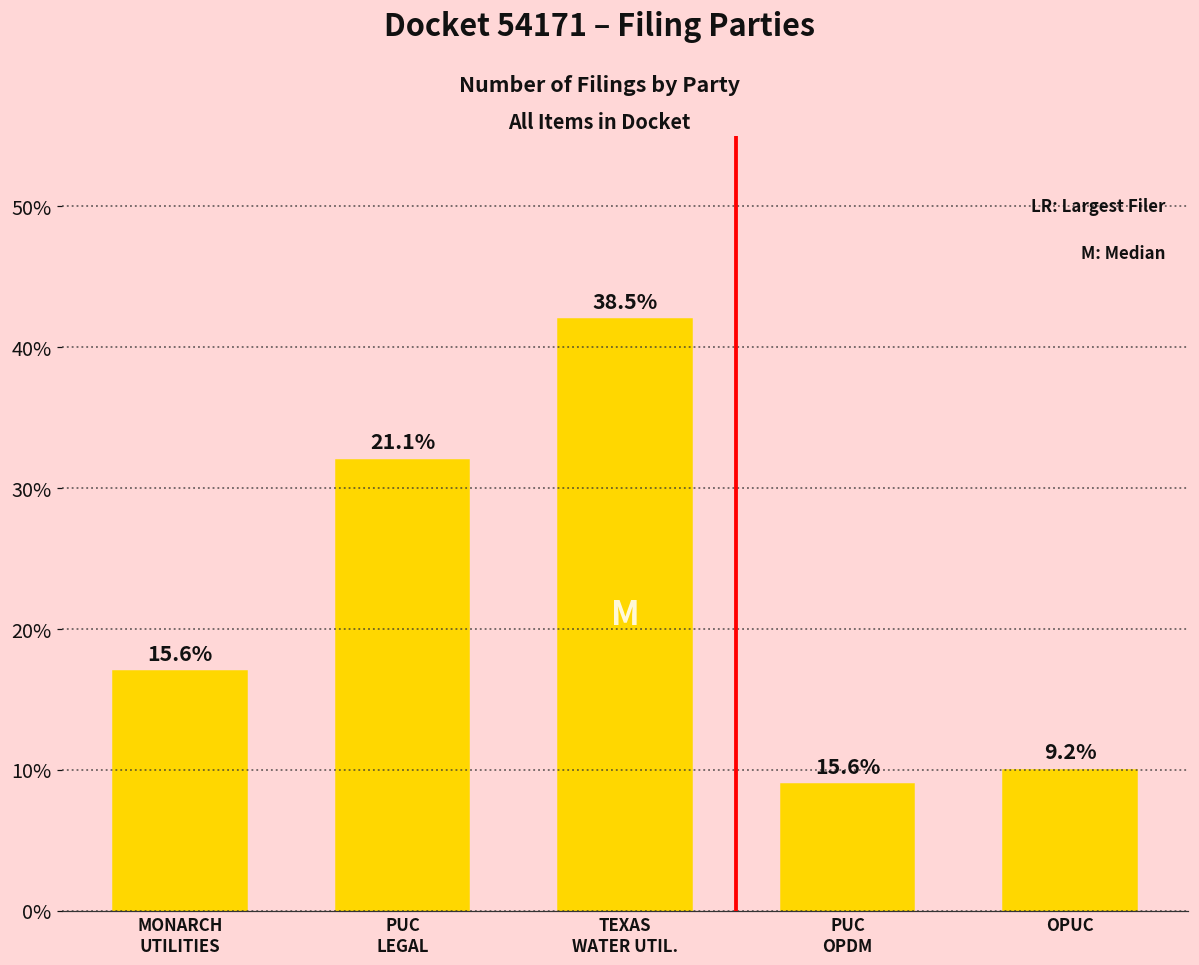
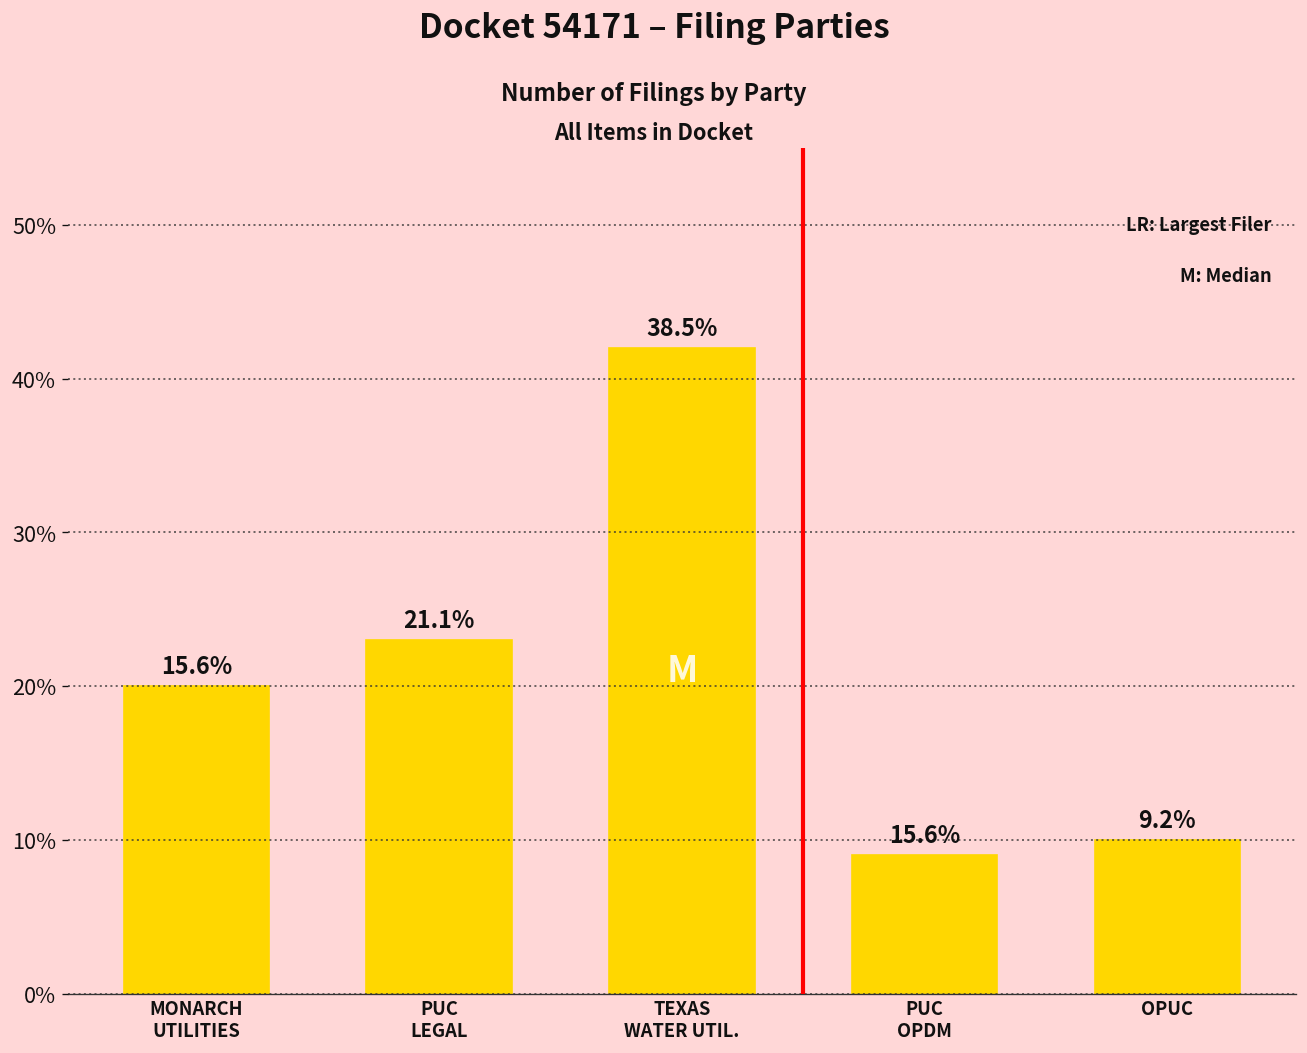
  {
-   "MONARCH UTILITIES": "17%",
-   "PUC LEGAL": "32%"
+   "MONARCH UTILITIES": "20%",
+   "PUC LEGAL": "23%"
  }
